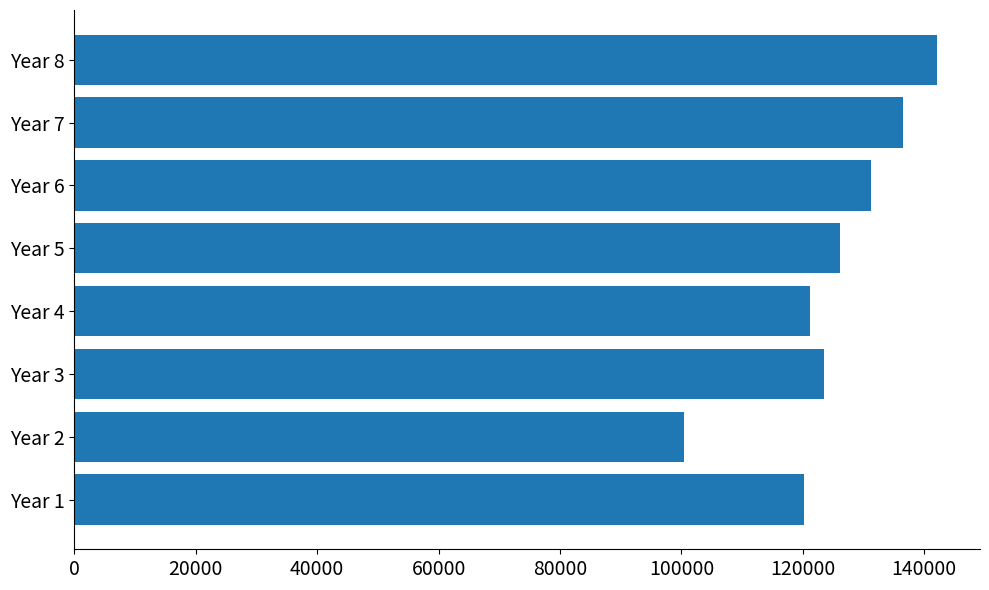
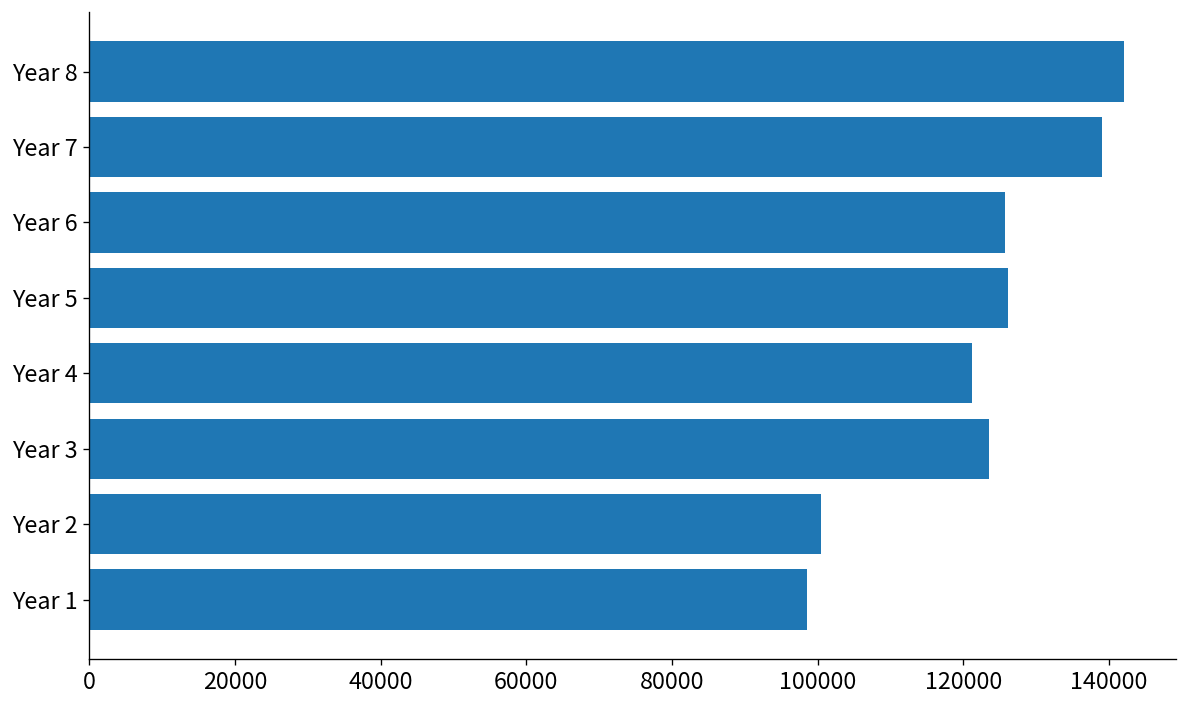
  {
    "Year 8": 142000,
-   "Year 7": 137000,
-   "Year 6": 131000,
+   "Year 7": 139000,
+   "Year 6": 126000,
    "Year 5": 126000,
    "Year 4": 121000,
    "Year 3": 124000,
    "Year 2": 100000,
-   "Year 1": 120000
+   "Year 1": 99000
  }
